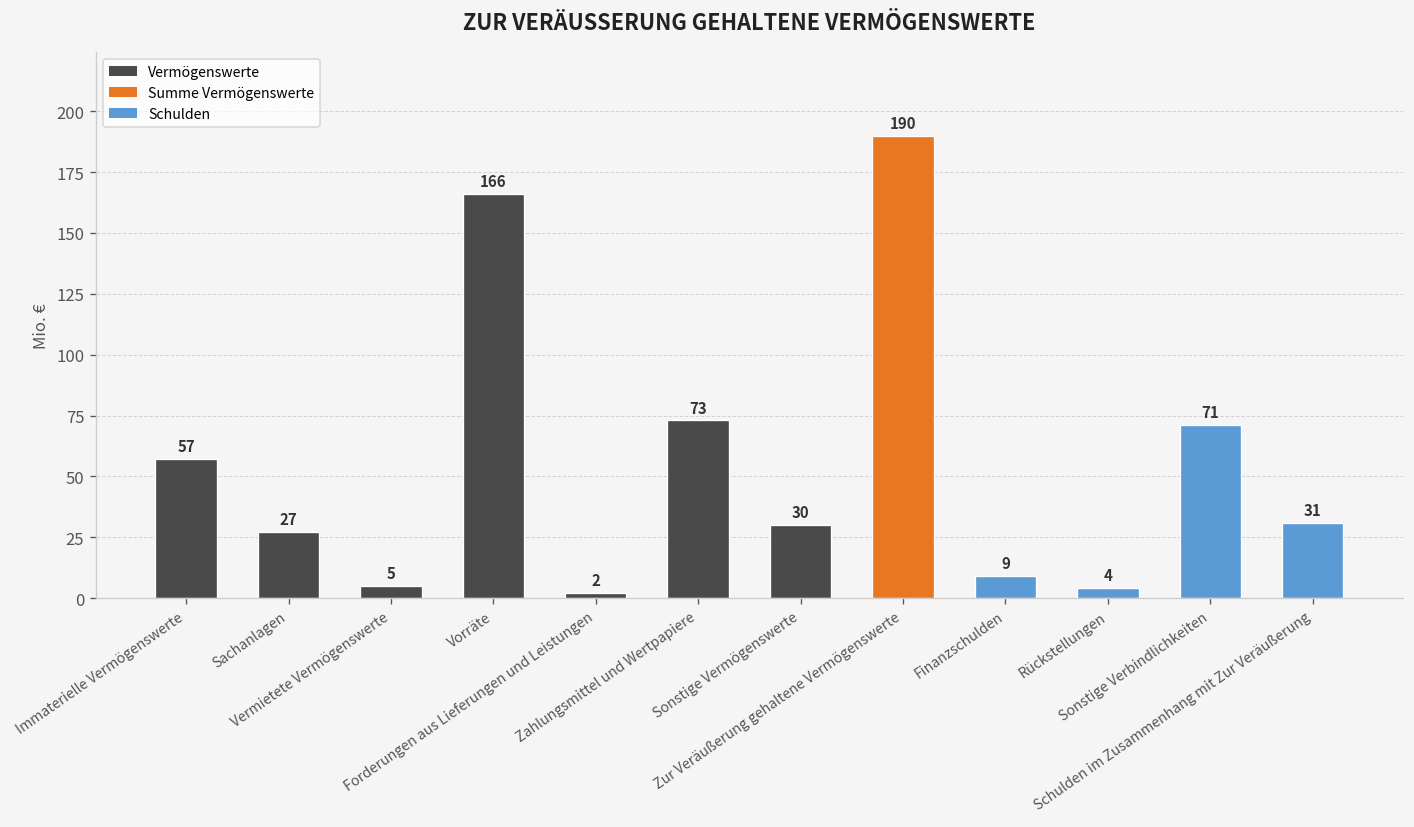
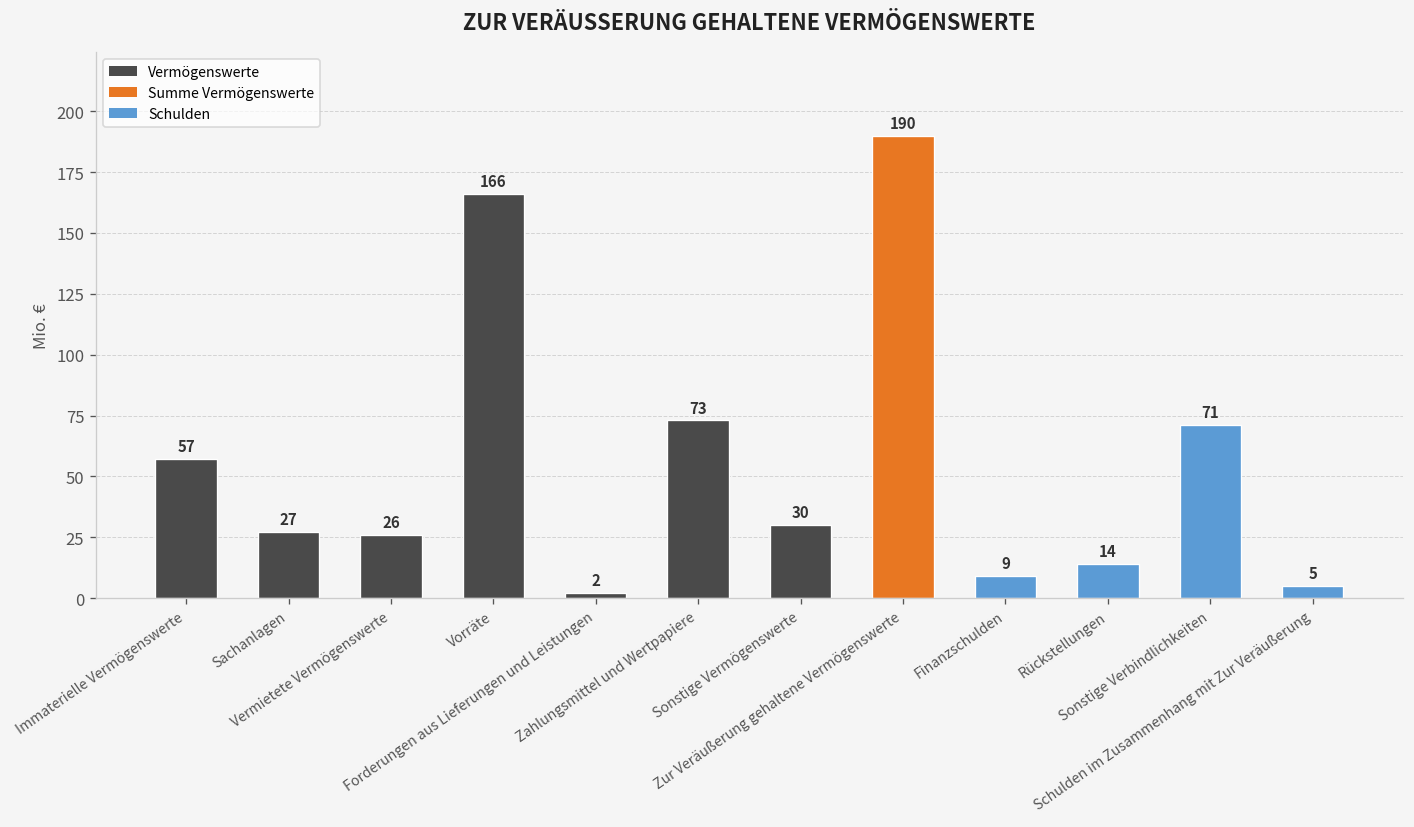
  {
    "Immaterielle Vermögenswerte": 57,
    "Sachanlagen": 27,
-   "Vermietete Vermögenswerte": 5,
+   "Vermietete Vermögenswerte": 26,
    "Vorräte": 166,
    "Forderungen aus Lieferungen und Leistungen": 2,
    "Zahlungsmittel und Wertpapiere": 73,
    "Sonstige Vermögenswerte": 30,
    "Zur Veräußerung gehaltene Vermögenswerte": 190,
    "Finanzschulden": 9,
-   "Rückstellungen": 4,
+   "Rückstellungen": 14,
    "Sonstige Verbindlichkeiten": 71,
-   "Schulden im Zusammenhang mit Zur Veräußerung": 31
+   "Schulden im Zusammenhang mit Zur Veräußerung": 5
  }
